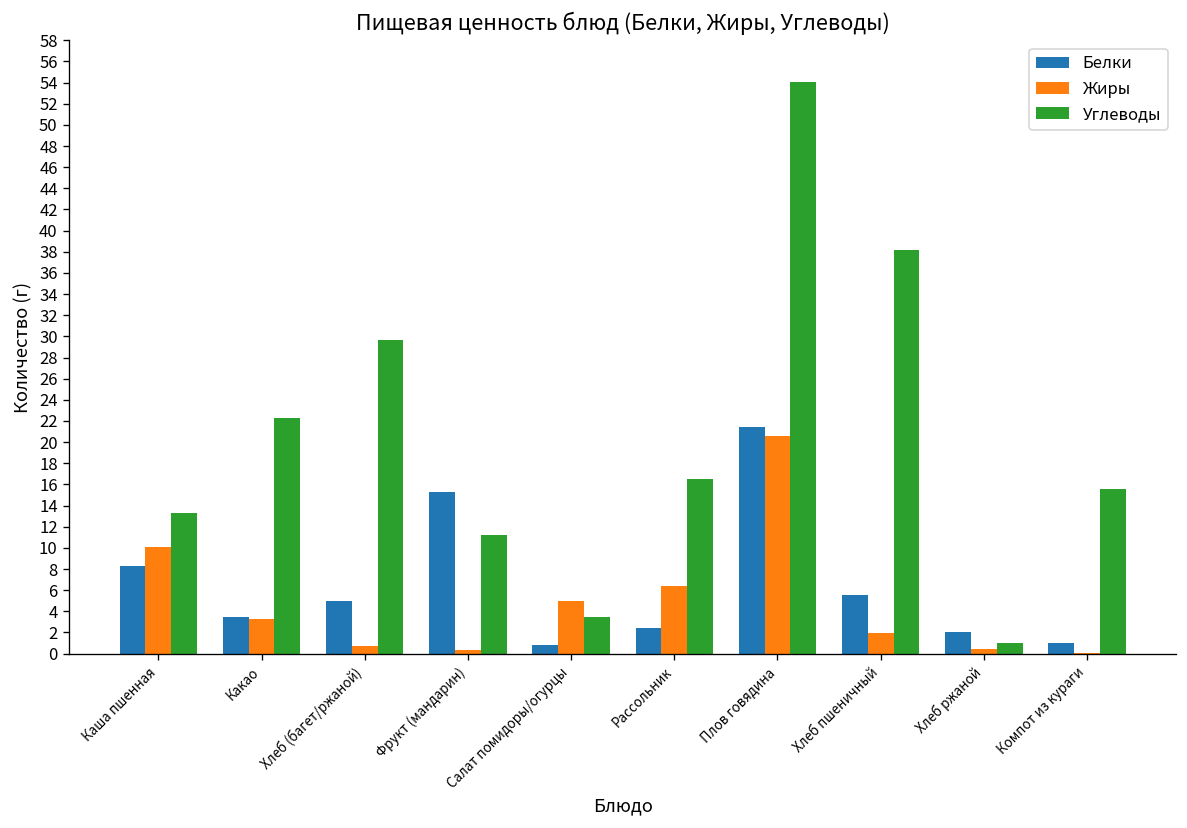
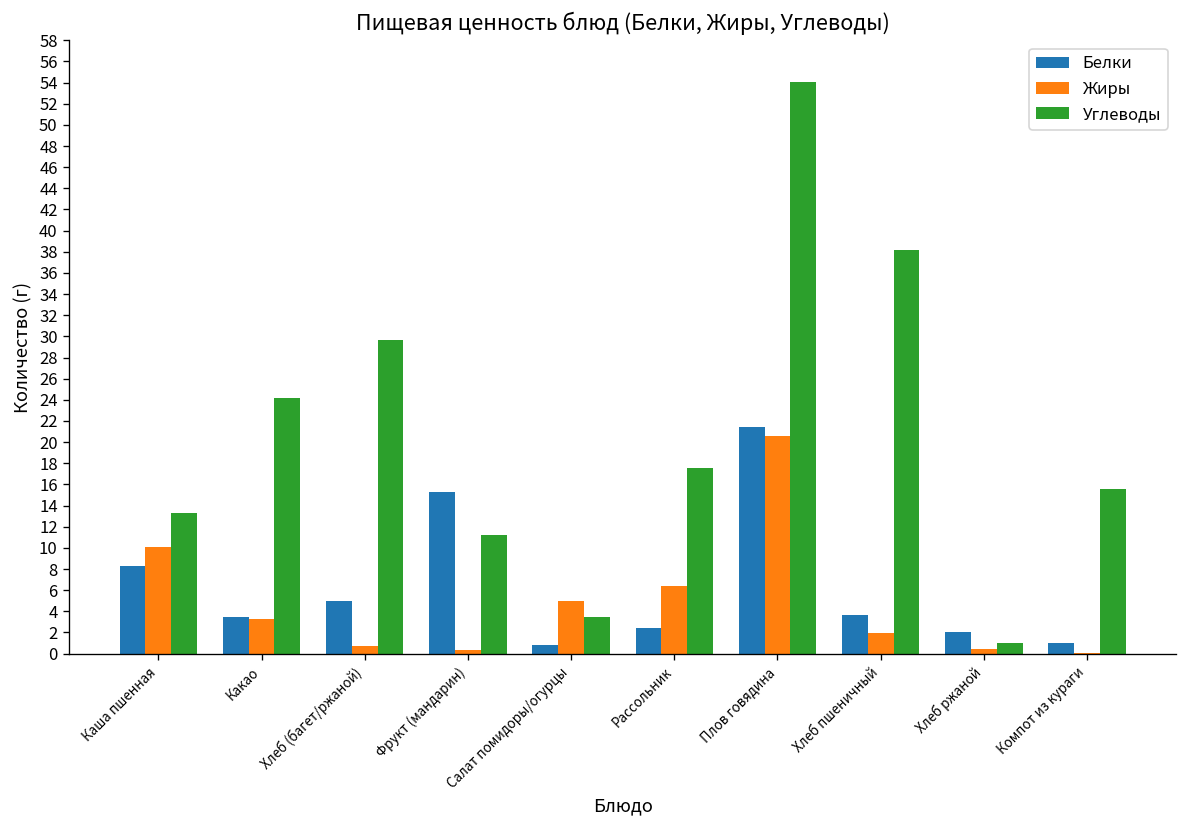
  {
    "Белки": {
      "Каша пшенная": 8,
      "Какао": 4,
      "Хлеб (багет/ржаной)": 5,
      "Фрукт (мандарин)": 15,
      "Салат помидоры/огурцы": 1,
      "Рассольник": 2,
      "Плов говядина": 21,
-     "Хлеб пшеничный": 6,
+     "Хлеб пшеничный": 4,
      "Хлеб ржаной": 2,
      "Компот из кураги": 1
    },
    "Жиры": {
      "Каша пшенная": 10,
      "Какао": 3,
      "Хлеб (багет/ржаной)": 1,
      "Фрукт (мандарин)": 0,
      "Салат помидоры/огурцы": 5,
      "Рассольник": 6,
      "Плов говядина": 21,
      "Хлеб пшеничный": 2,
      "Хлеб ржаной": 0
    },
    "Углеводы": {
      "Каша пшенная": 13,
-     "Какао": 22,
+     "Какао": 24,
      "Хлеб (багет/ржаной)": 30,
      "Фрукт (мандарин)": 11,
      "Салат помидоры/огурцы": 4,
-     "Рассольник": 17,
+     "Рассольник": 18,
      "Плов говядина": 54,
      "Хлеб пшеничный": 38,
      "Хлеб ржаной": 1,
      "Компот из кураги": 16
    }
  }
